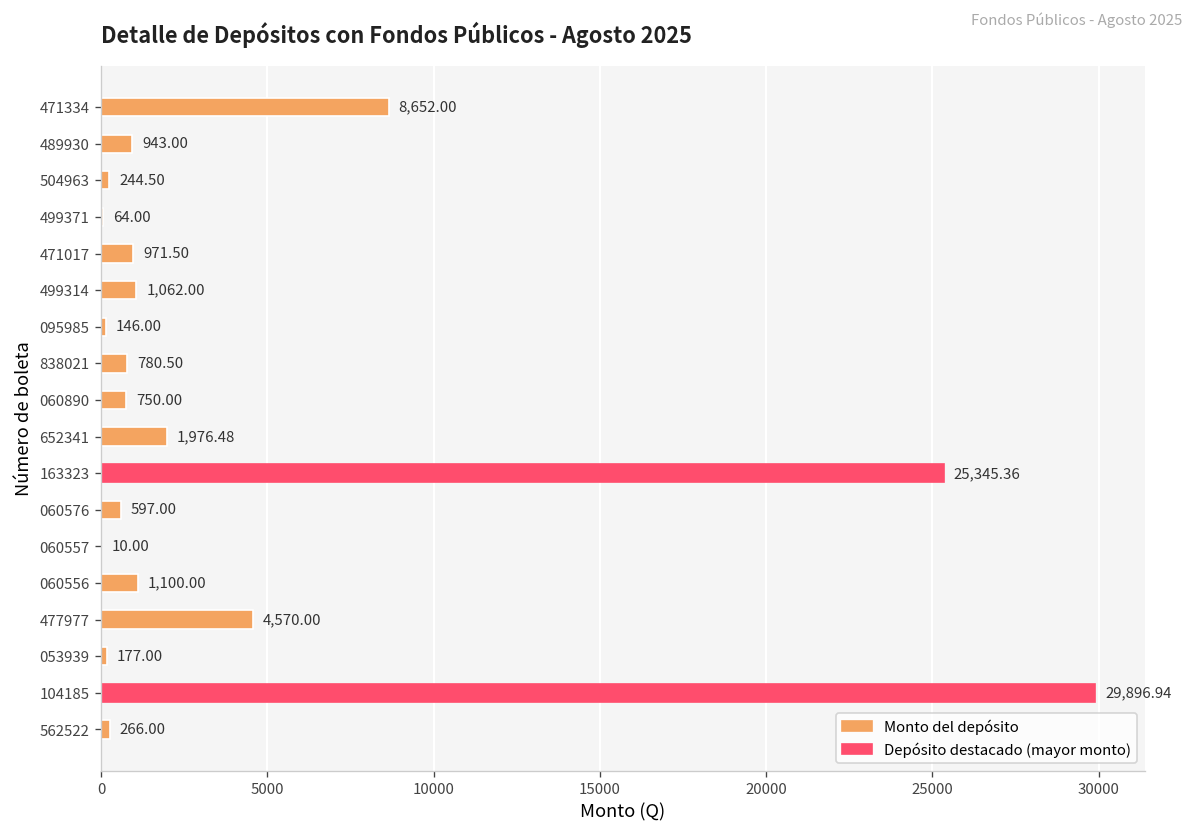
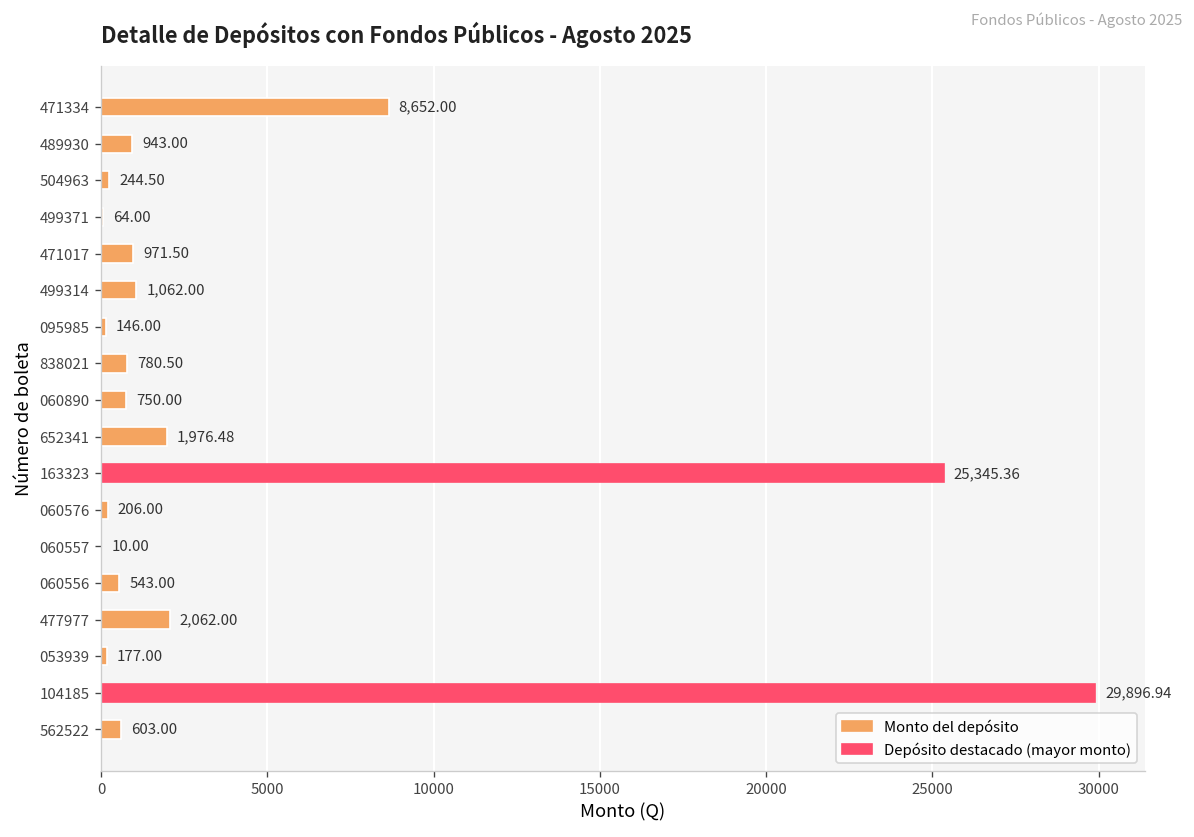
  {
    "471334": "8,652.00",
    "489930": "943.00",
    "504963": "244.50",
    "499371": "64.00",
    "471017": "971.50",
    "499314": "1,062.00",
    "095985": "146.00",
    "838021": "780.50",
    "060890": "750.00",
    "652341": "1,976.48",
    "163323": "25,345.36",
-   "060576": "597.00",
+   "060576": "206.00",
    "060557": "10.00",
-   "060556": "1,100.00",
-   "477977": "4,570.00",
+   "060556": "543.00",
+   "477977": "2,062.00",
    "053939": "177.00",
    "104185": "29,896.94",
-   "562522": "266.00"
+   "562522": "603.00"
  }
